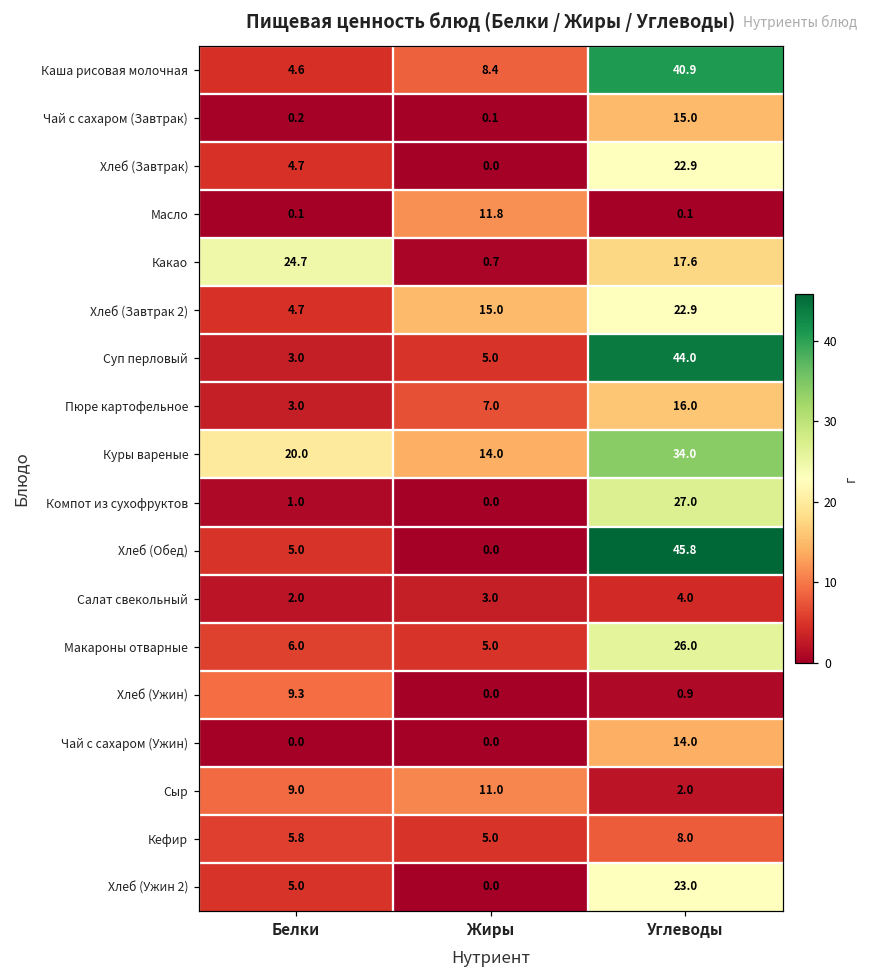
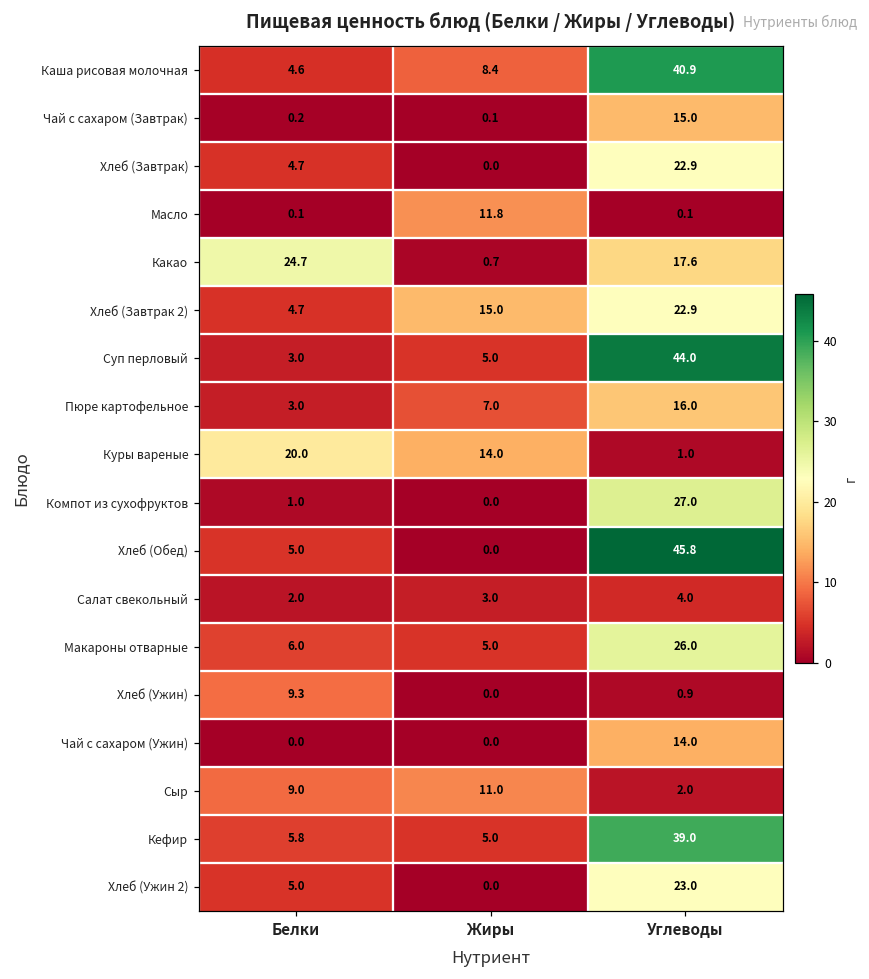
  {
    "Каша рисовая молочная": {
      "Белки": 4.6,
      "Жиры": 8.4,
      "Углеводы": 40.9
    },
    "Чай с сахаром (Завтрак)": {
      "Белки": 0.2,
      "Жиры": 0.1,
      "Углеводы": 15.0
    },
    "Хлеб (Завтрак)": {
      "Белки": 4.7,
      "Жиры": 0.0,
      "Углеводы": 22.9
    },
    "Масло": {
      "Белки": 0.1,
      "Жиры": 11.8,
      "Углеводы": 0.1
    },
    "Какао": {
      "Белки": 24.7,
      "Жиры": 0.7,
      "Углеводы": 17.6
    },
    "Хлеб (Завтрак 2)": {
      "Белки": 4.7,
      "Жиры": 15.0,
      "Углеводы": 22.9
    },
    "Суп перловый": {
      "Белки": 3.0,
      "Жиры": 5.0,
      "Углеводы": 44.0
    },
    "Пюре картофельное": {
      "Белки": 3.0,
      "Жиры": 7.0,
      "Углеводы": 16.0
    },
    "Куры вареные": {
      "Белки": 20.0,
      "Жиры": 14.0,
-     "Углеводы": 34.0
+     "Углеводы": 1.0
    },
    "Компот из сухофруктов": {
      "Белки": 1.0,
      "Жиры": 0.0,
      "Углеводы": 27.0
    },
    "Хлеб (Обед)": {
      "Белки": 5.0,
      "Жиры": 0.0,
      "Углеводы": 45.8
    },
    "Салат свекольный": {
      "Белки": 2.0,
      "Жиры": 3.0,
      "Углеводы": 4.0
    },
    "Макароны отварные": {
      "Белки": 6.0,
      "Жиры": 5.0,
      "Углеводы": 26.0
    },
    "Хлеб (Ужин)": {
      "Белки": 9.3,
      "Жиры": 0.0,
      "Углеводы": 0.9
    },
    "Чай с сахаром (Ужин)": {
      "Белки": 0.0,
      "Жиры": 0.0,
      "Углеводы": 14.0
    },
    "Сыр": {
      "Белки": 9.0,
      "Жиры": 11.0,
      "Углеводы": 2.0
    },
    "Кефир": {
      "Белки": 5.8,
      "Жиры": 5.0,
-     "Углеводы": 8.0
+     "Углеводы": 39.0
    },
    "Хлеб (Ужин 2)": {
      "Белки": 5.0,
      "Жиры": 0.0,
      "Углеводы": 23.0
    }
  }
